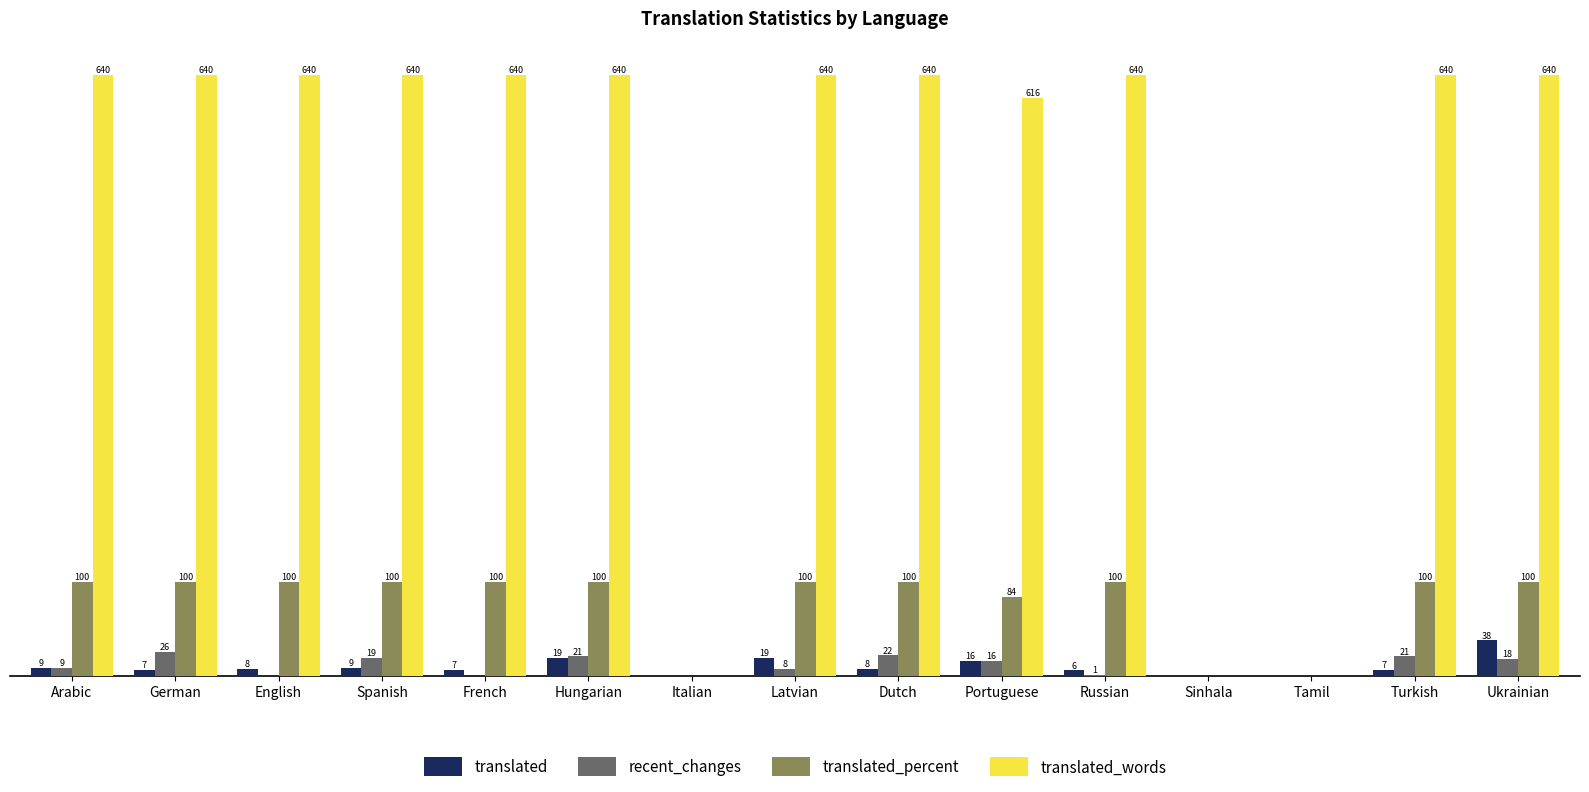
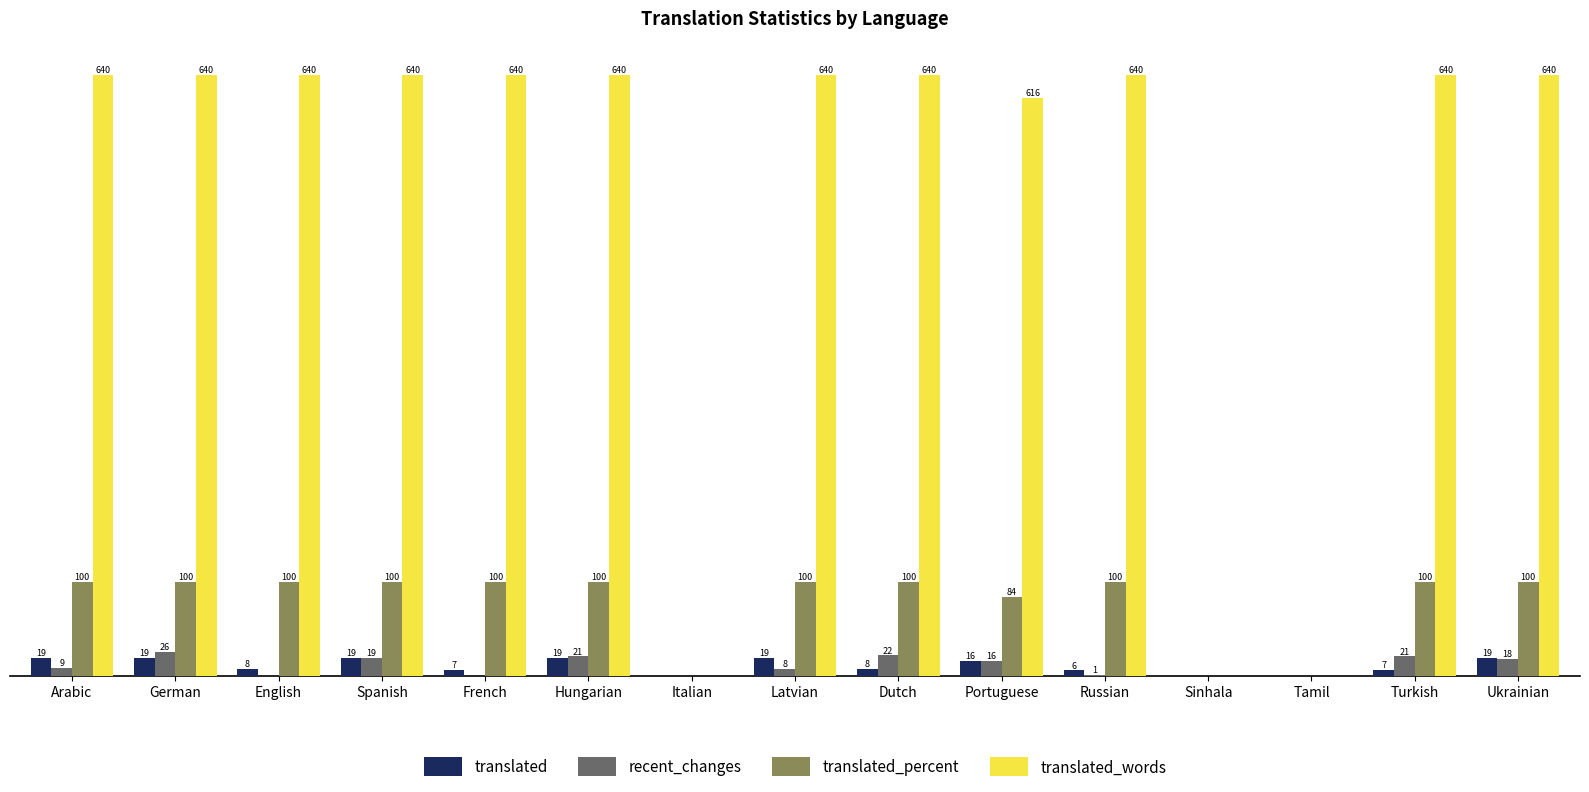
  {
    "translated": {
-     "Arabic": 9,
-     "German": 7,
+     "Arabic": 19,
+     "German": 19,
      "English": 8,
-     "Spanish": 9,
+     "Spanish": 19,
      "French": 7,
      "Hungarian": 19,
      "Latvian": 19,
      "Dutch": 8,
      "Portuguese": 16,
      "Russian": 6,
      "Turkish": 7,
-     "Ukrainian": 38
+     "Ukrainian": 19
    },
    "translated_words": {
      "Arabic": 640,
      "German": 640,
      "English": 640,
      "Spanish": 640,
      "French": 640,
      "Hungarian": 640,
      "Latvian": 640,
      "Dutch": 640,
      "Portuguese": 616,
      "Russian": 640,
      "Turkish": 640,
      "Ukrainian": 640
    }
  }
